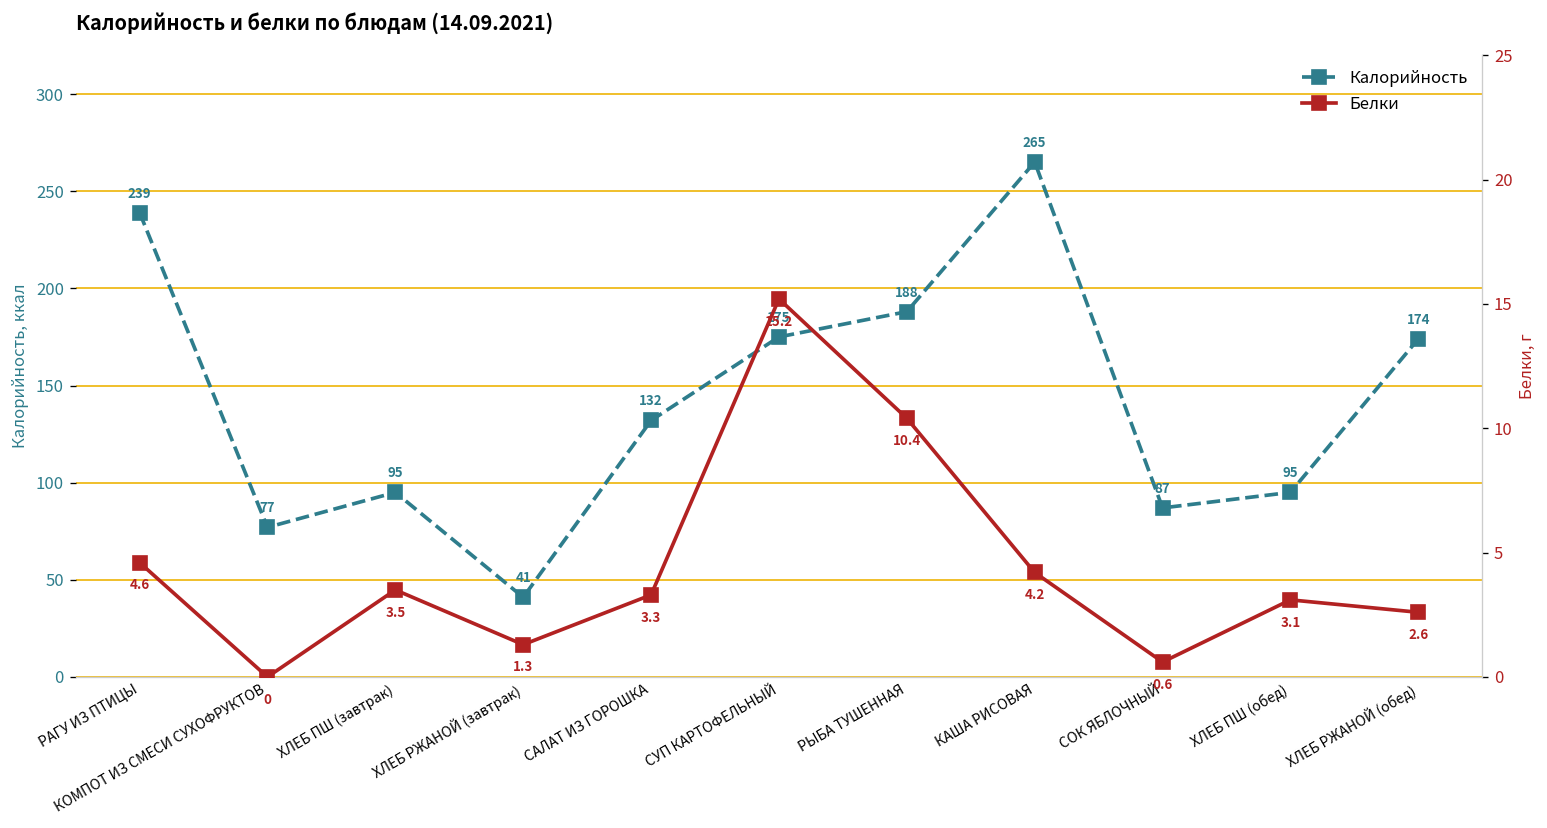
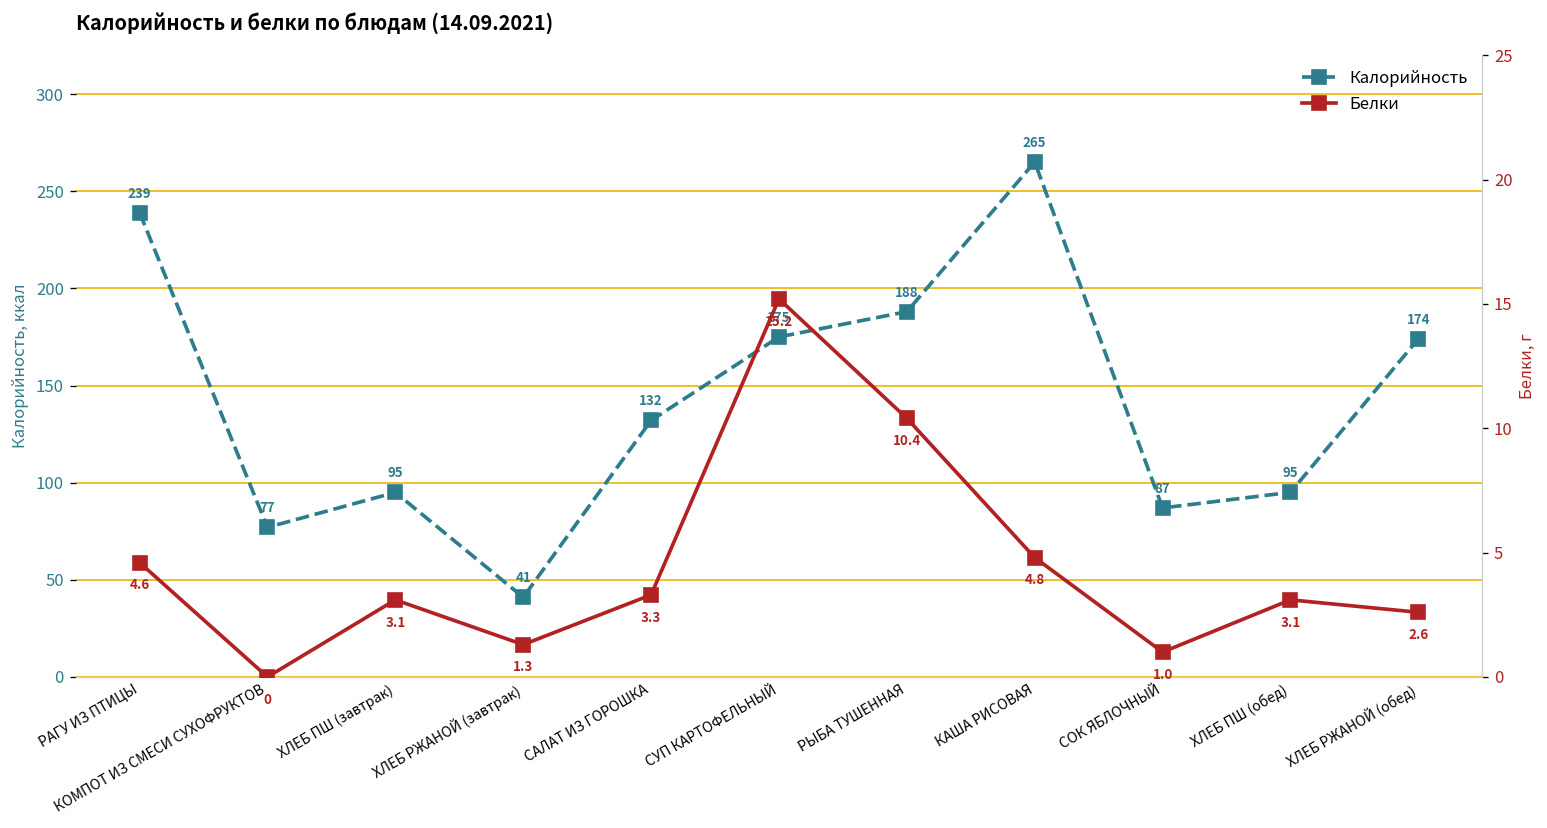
  {
    "Калорийность": {
      "РАГУ ИЗ ПТИЦЫ": 239,
      "КОМПОТ ИЗ СМЕСИ СУХОФРУКТОВ": 77,
      "ХЛЕБ ПШ (завтрак)": 95,
      "ХЛЕБ РЖАНОЙ (завтрак)": 41,
      "САЛАТ ИЗ ГОРОШКА": 132,
      "РЫБА ТУШЕННАЯ": 188,
      "КАША РИСОВАЯ": 265,
      "СОК ЯБЛОЧНЫЙ": 87,
      "ХЛЕБ ПШ (обед)": 95,
      "ХЛЕБ РЖАНОЙ (обед)": 174
    },
    "Белки": {
      "РАГУ ИЗ ПТИЦЫ": 4.6,
      "КОМПОТ ИЗ СМЕСИ СУХОФРУКТОВ": 0,
-     "ХЛЕБ ПШ (завтрак)": 3.5,
+     "ХЛЕБ ПШ (завтрак)": 3.1,
      "ХЛЕБ РЖАНОЙ (завтрак)": 1.3,
      "САЛАТ ИЗ ГОРОШКА": 3.3,
      "РЫБА ТУШЕННАЯ": 10.4,
-     "КАША РИСОВАЯ": 4.2,
-     "СОК ЯБЛОЧНЫЙ": 0.6,
+     "КАША РИСОВАЯ": 4.8,
+     "СОК ЯБЛОЧНЫЙ": 1.0,
      "ХЛЕБ ПШ (обед)": 3.1,
      "ХЛЕБ РЖАНОЙ (обед)": 2.6
    }
  }
